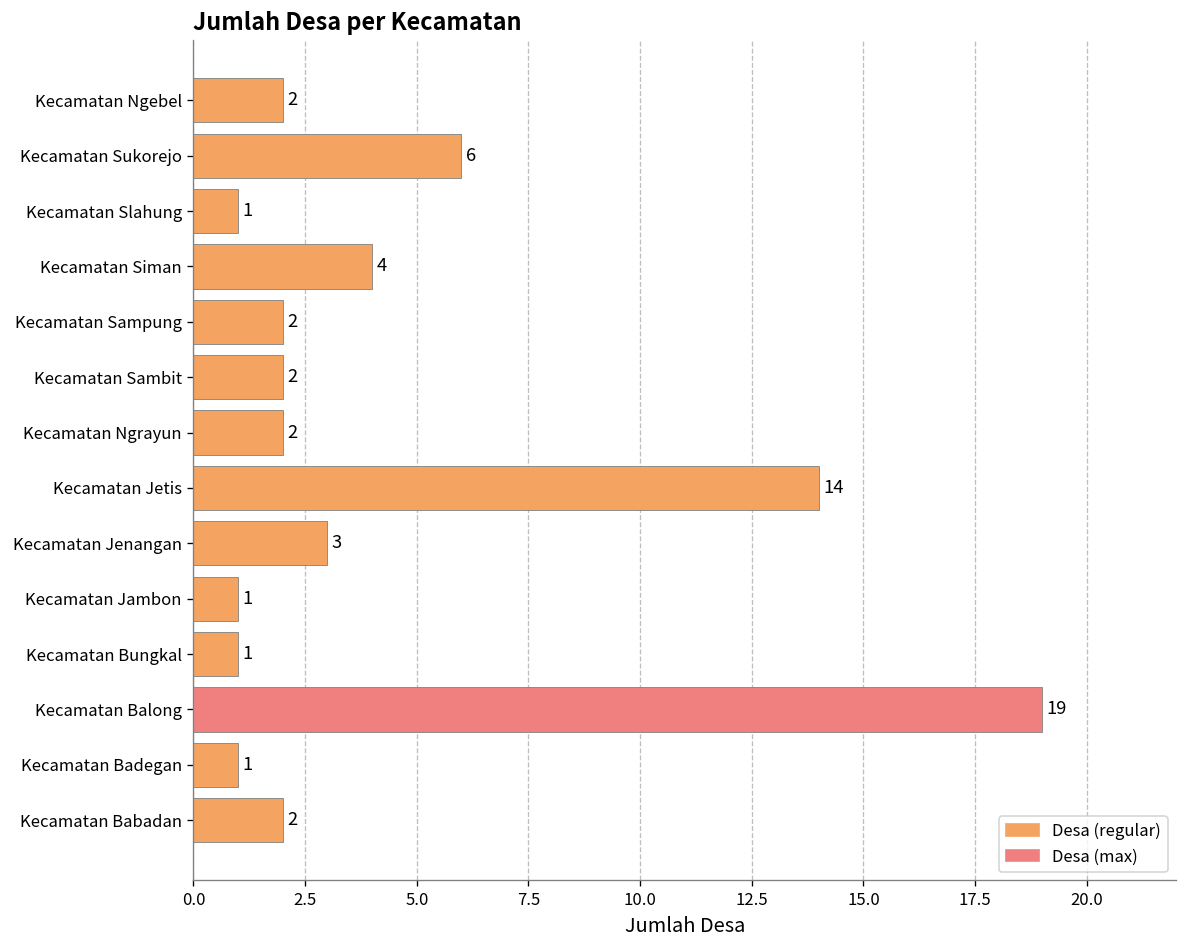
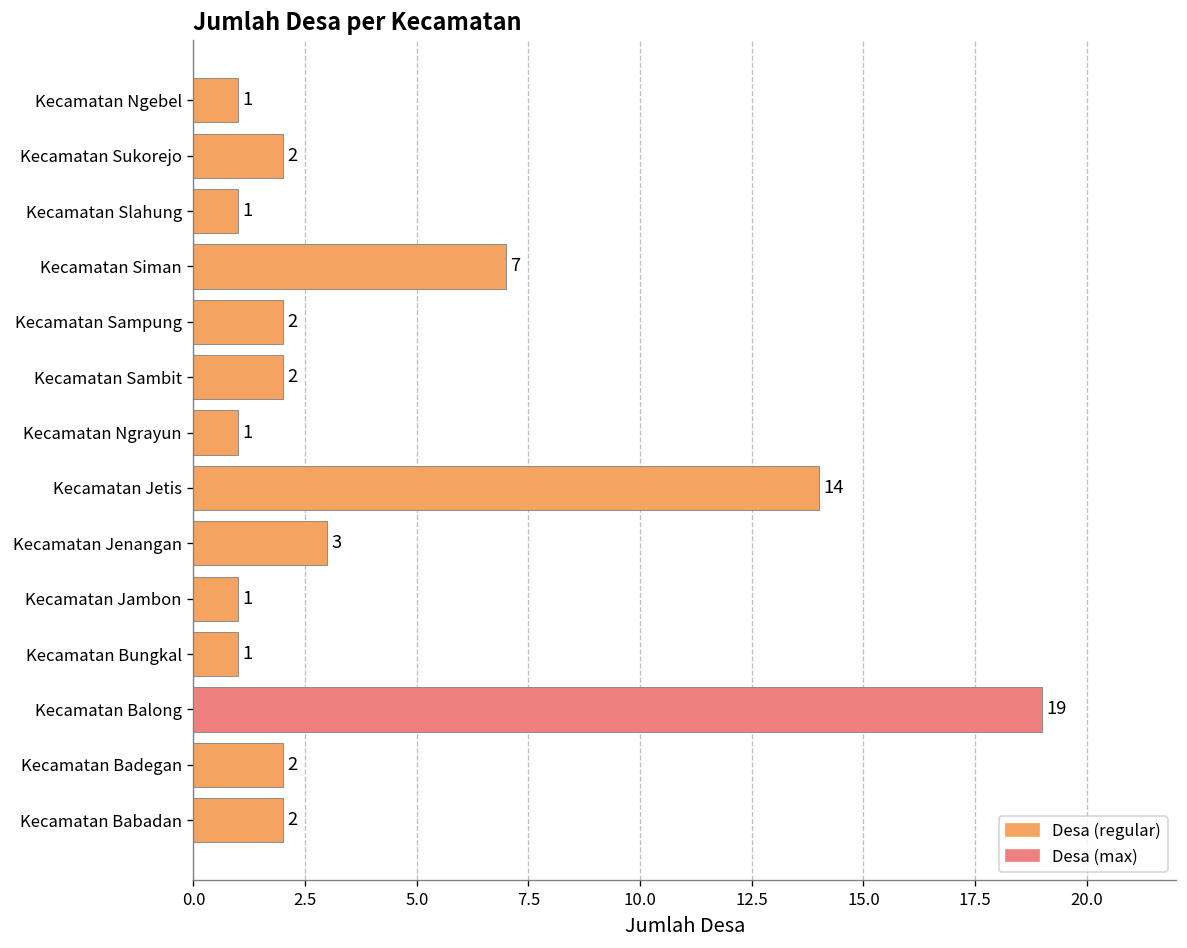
  {
-   "Kecamatan Ngebel": 2,
-   "Kecamatan Sukorejo": 6,
+   "Kecamatan Ngebel": 1,
+   "Kecamatan Sukorejo": 2,
    "Kecamatan Slahung": 1,
-   "Kecamatan Siman": 4,
+   "Kecamatan Siman": 7,
    "Kecamatan Sampung": 2,
    "Kecamatan Sambit": 2,
-   "Kecamatan Ngrayun": 2,
+   "Kecamatan Ngrayun": 1,
    "Kecamatan Jetis": 14,
    "Kecamatan Jenangan": 3,
    "Kecamatan Jambon": 1,
    "Kecamatan Bungkal": 1,
    "Kecamatan Balong": 19,
-   "Kecamatan Badegan": 1,
+   "Kecamatan Badegan": 2,
    "Kecamatan Babadan": 2
  }
